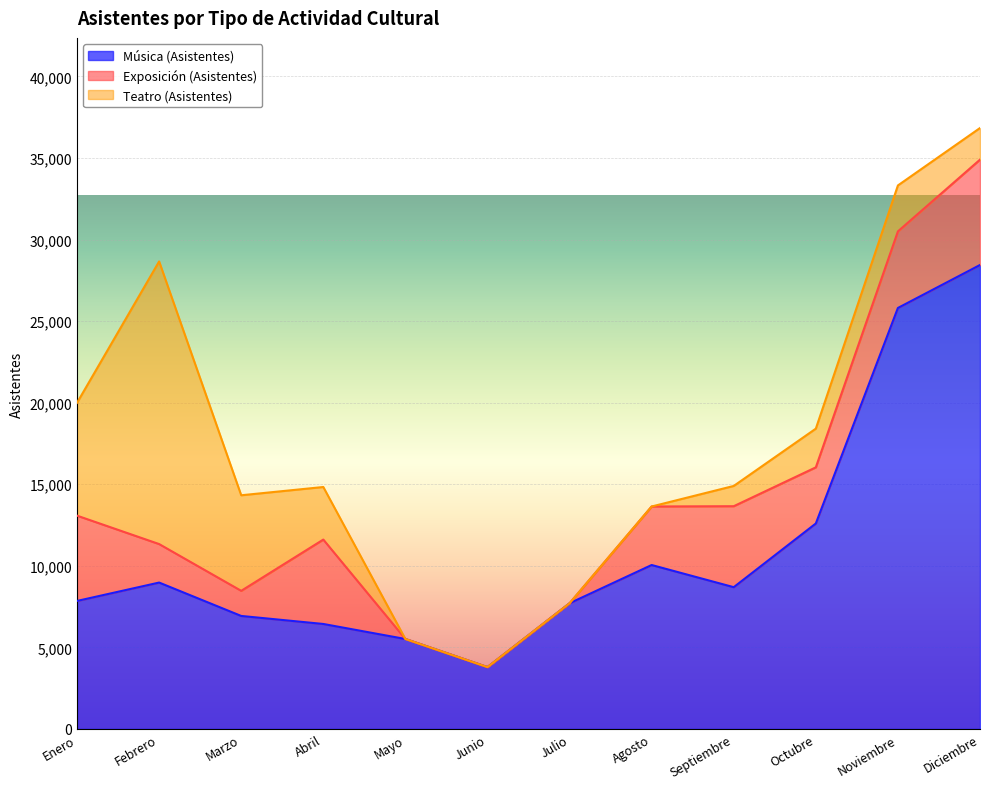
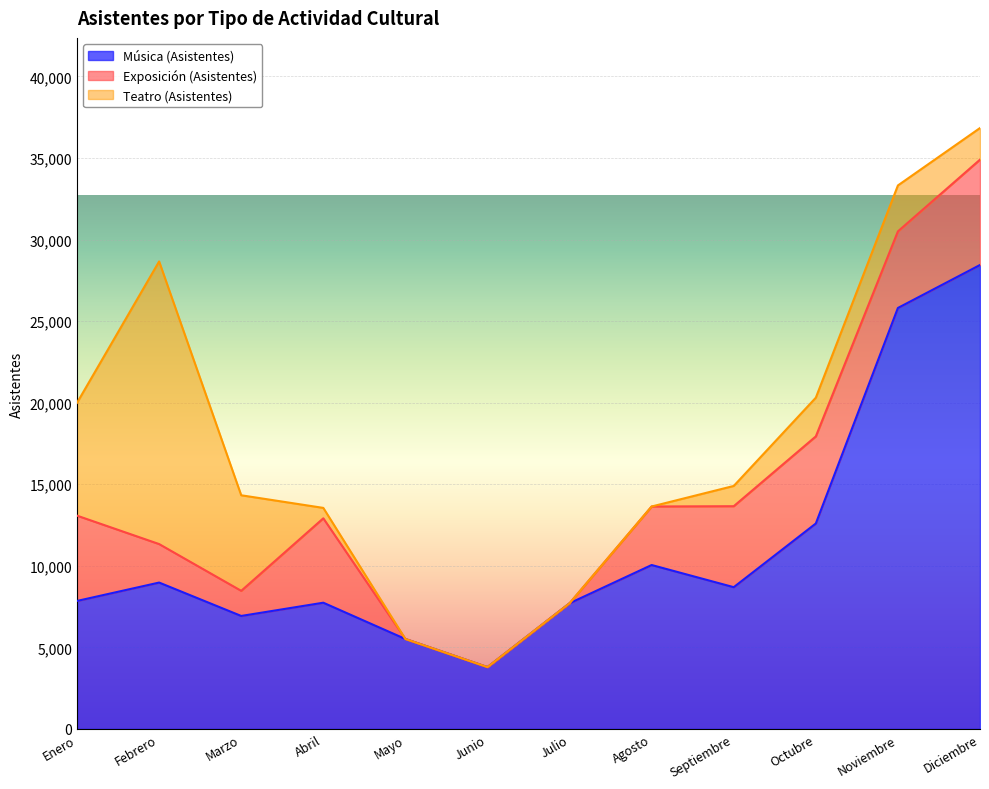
  {
    "Música (Asistentes)": {
      "Enero": "7,800",
      "Febrero": "9,000",
      "Marzo": "6,900",
-     "Abril": "6,400",
+     "Abril": "7,700",
      "Agosto": "10,000",
      "Septiembre": "8,700",
      "Octubre": "12,600",
      "Noviembre": "25,800",
      "Diciembre": "28,400"
    },
    "Exposición (Asistentes)": {
      "Enero": "5,200",
      "Febrero": "2,400",
      "Marzo": "1,500",
      "Abril": "5,200",
      "Septiembre": "5,000",
-     "Octubre": "3,400",
+     "Octubre": "5,300",
      "Noviembre": "4,700",
      "Diciembre": "6,500"
    },
    "Teatro (Asistentes)": {
      "Enero": "6,900",
      "Febrero": "17,300",
      "Marzo": "5,900",
-     "Abril": "3,200",
+     "Abril": "600",
      "Septiembre": "1,200",
      "Octubre": "2,400",
      "Noviembre": "2,800",
      "Diciembre": "1,900"
    }
  }
